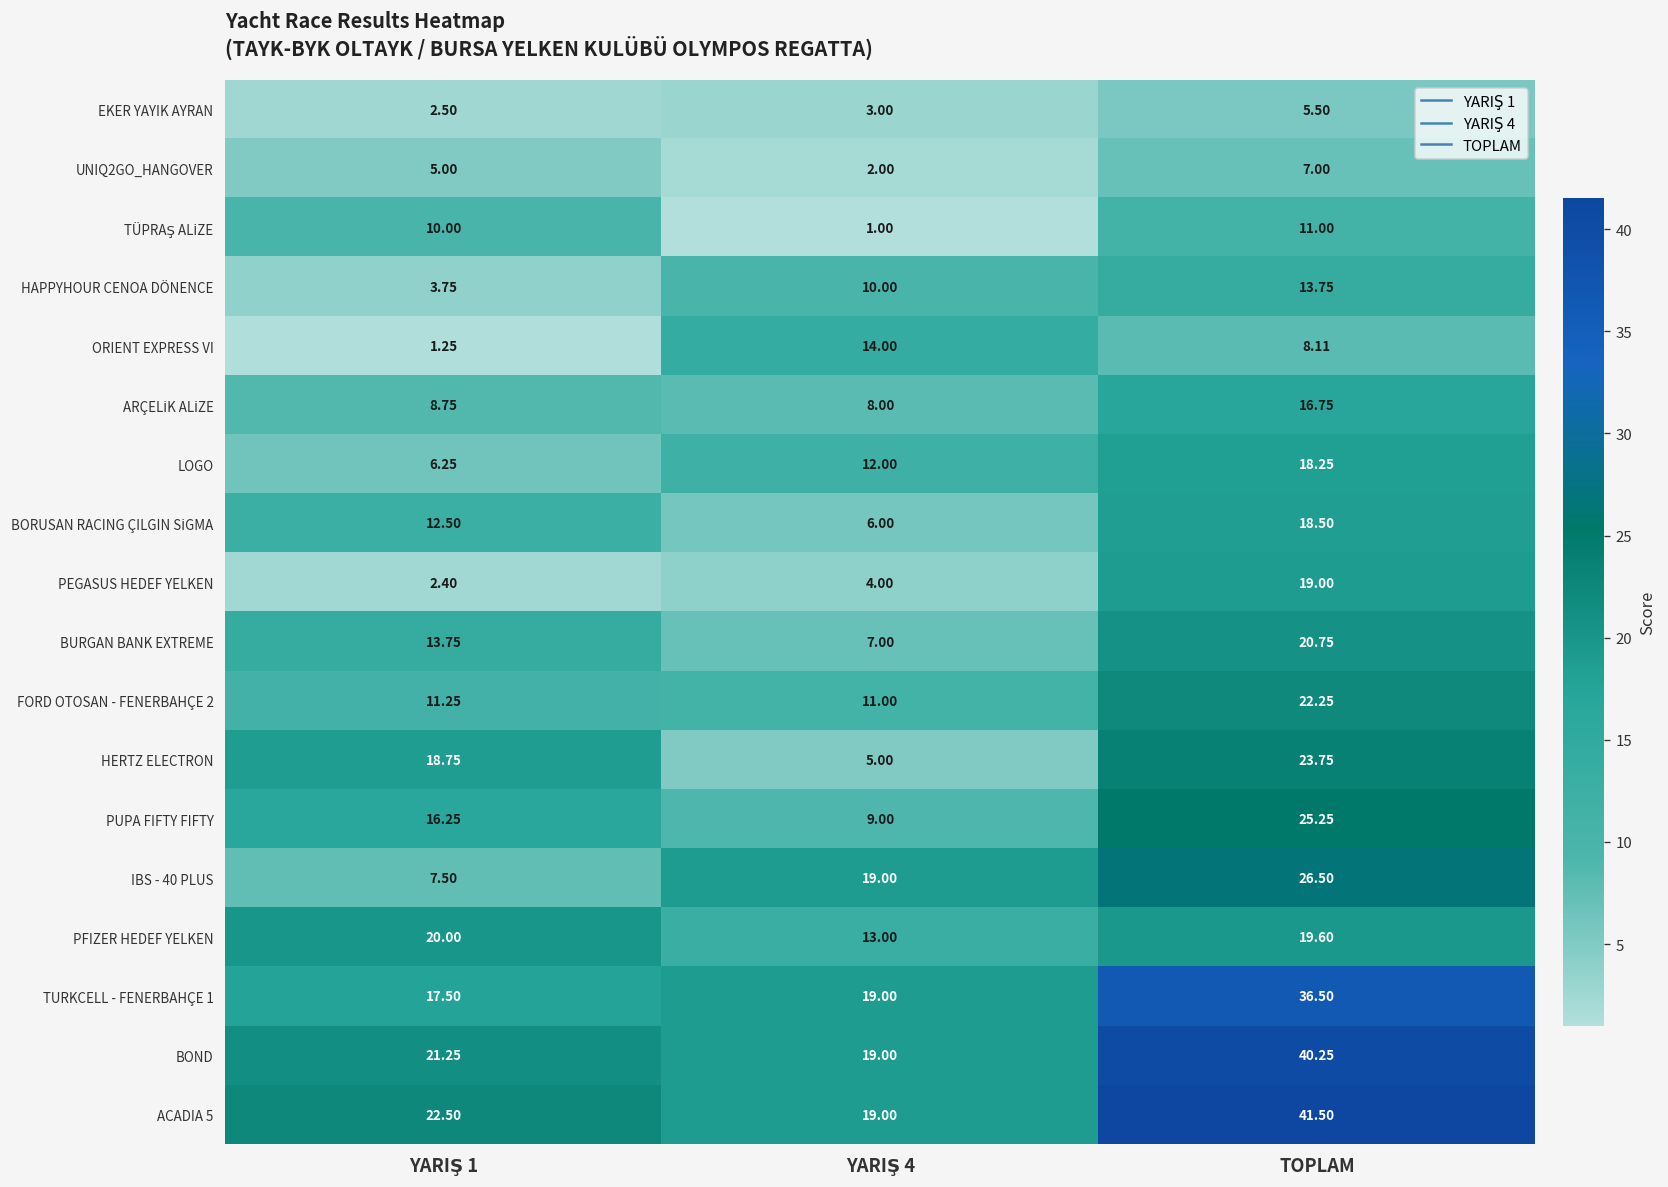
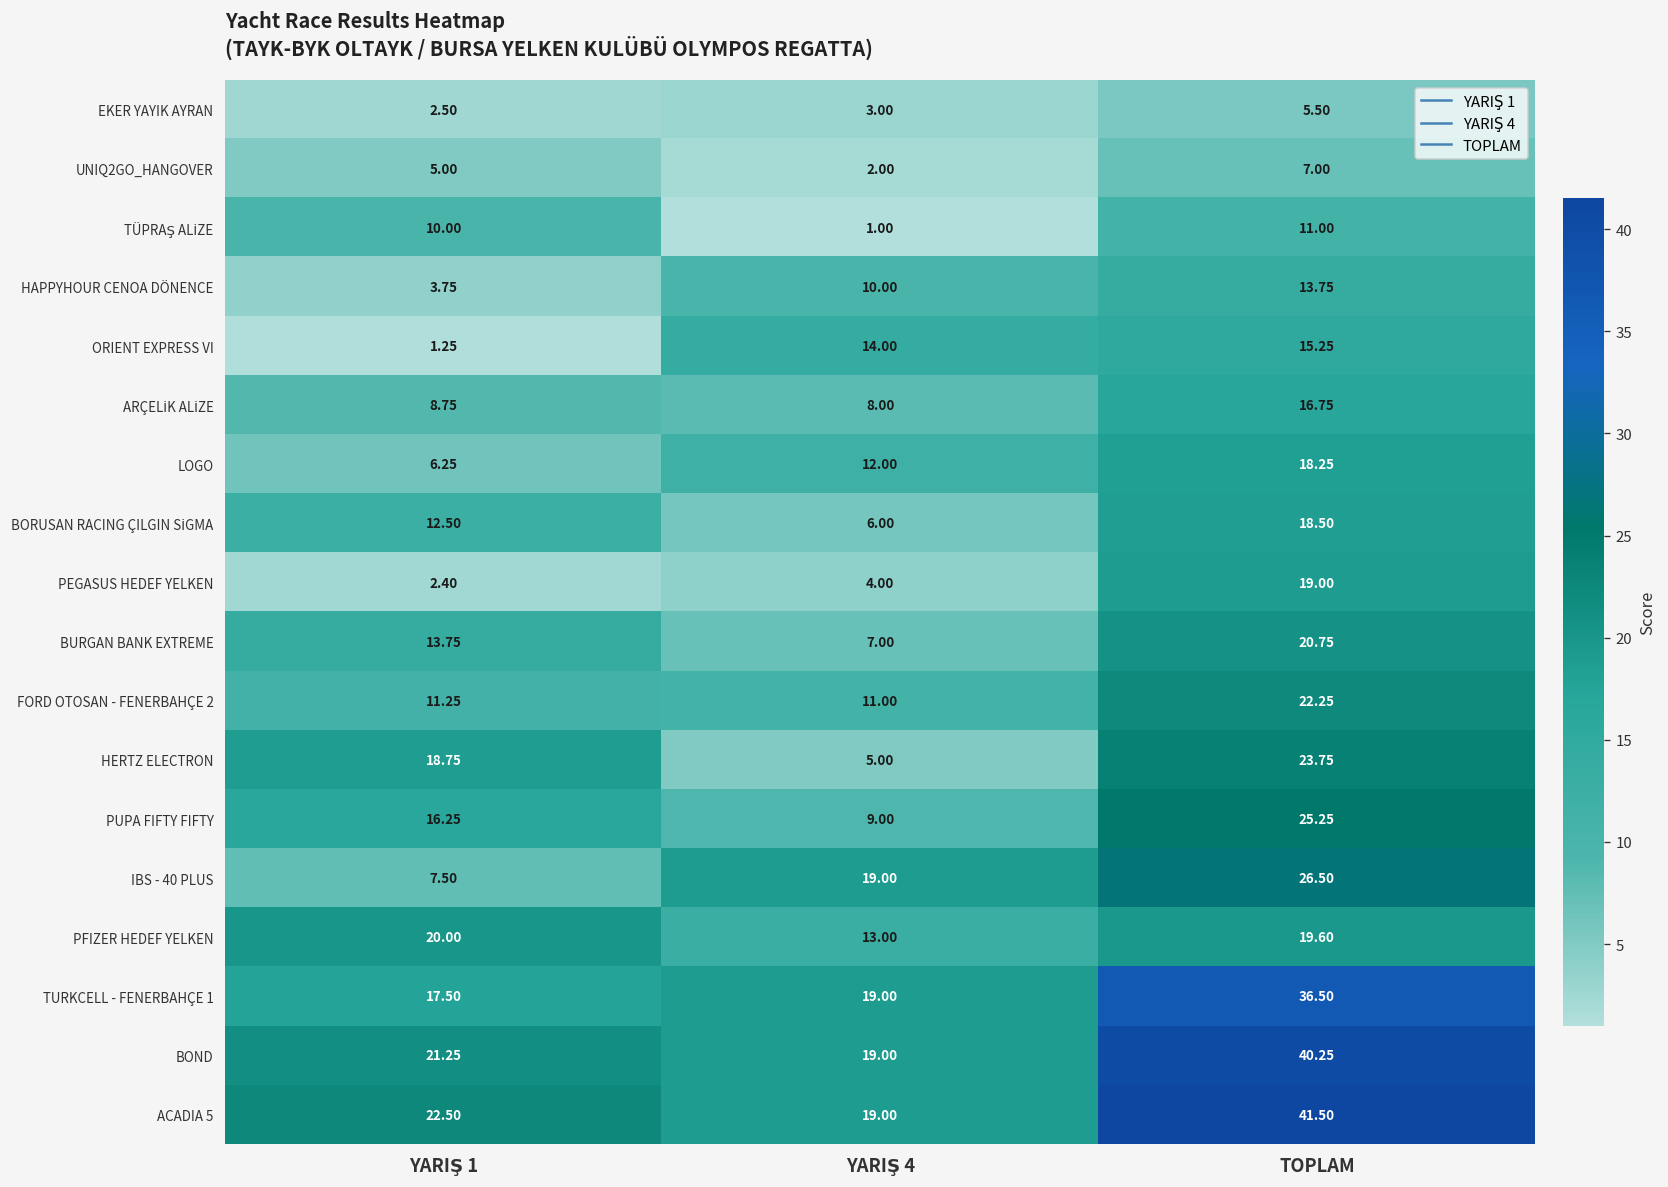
  {
    "EKER YAYIK AYRAN": {
      "YARIŞ 1": 2.50,
      "YARIŞ 4": 3.00,
      "TOPLAM": 5.50
    },
    "UNIQ2GO_HANGOVER": {
      "YARIŞ 1": 5.00,
      "YARIŞ 4": 2.00,
      "TOPLAM": 7.00
    },
    "TÜPRAŞ ALİZE": {
      "YARIŞ 1": 10.00,
      "YARIŞ 4": 1.00,
      "TOPLAM": 11.00
    },
    "HAPPYHOUR CENOA DÖNENCE": {
      "YARIŞ 1": 3.75,
      "YARIŞ 4": 10.00,
      "TOPLAM": 13.75
    },
    "ORIENT EXPRESS VI": {
      "YARIŞ 1": 1.25,
      "YARIŞ 4": 14.00,
-     "TOPLAM": 8.11
+     "TOPLAM": 15.25
    },
    "ARÇELİK ALİZE": {
      "YARIŞ 1": 8.75,
      "YARIŞ 4": 8.00,
      "TOPLAM": 16.75
    },
    "LOGO": {
      "YARIŞ 1": 6.25,
      "YARIŞ 4": 12.00,
      "TOPLAM": 18.25
    },
    "BORUSAN RACING ÇILGIN SİGMA": {
      "YARIŞ 1": 12.50,
      "YARIŞ 4": 6.00,
      "TOPLAM": 18.50
    },
    "PEGASUS HEDEF YELKEN": {
      "YARIŞ 1": 2.40,
      "YARIŞ 4": 4.00,
      "TOPLAM": 19.00
    },
    "BURGAN BANK EXTREME": {
      "YARIŞ 1": 13.75,
      "YARIŞ 4": 7.00,
      "TOPLAM": 20.75
    },
    "FORD OTOSAN - FENERBAHÇE 2": {
      "YARIŞ 1": 11.25,
      "YARIŞ 4": 11.00,
      "TOPLAM": 22.25
    },
    "HERTZ ELECTRON": {
      "YARIŞ 1": 18.75,
      "YARIŞ 4": 5.00,
      "TOPLAM": 23.75
    },
    "PUPA FIFTY FIFTY": {
      "YARIŞ 1": 16.25,
      "YARIŞ 4": 9.00,
      "TOPLAM": 25.25
    },
    "IBS - 40 PLUS": {
      "YARIŞ 1": 7.50,
      "YARIŞ 4": 19.00,
      "TOPLAM": 26.50
    },
    "PFIZER HEDEF YELKEN": {
      "YARIŞ 1": 20.00,
      "YARIŞ 4": 13.00,
      "TOPLAM": 19.60
    },
    "TURKCELL - FENERBAHÇE 1": {
      "YARIŞ 1": 17.50,
      "YARIŞ 4": 19.00,
      "TOPLAM": 36.50
    },
    "BOND": {
      "YARIŞ 1": 21.25,
      "YARIŞ 4": 19.00,
      "TOPLAM": 40.25
    },
    "ACADIA 5": {
      "YARIŞ 1": 22.50,
      "YARIŞ 4": 19.00,
      "TOPLAM": 41.50
    }
  }
